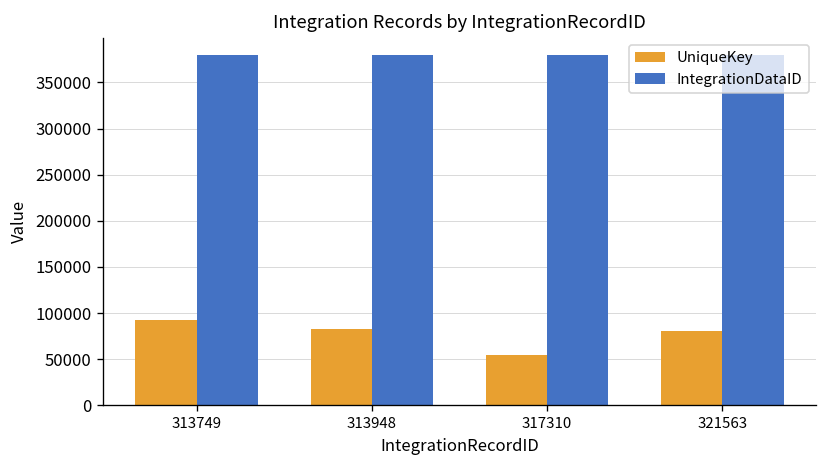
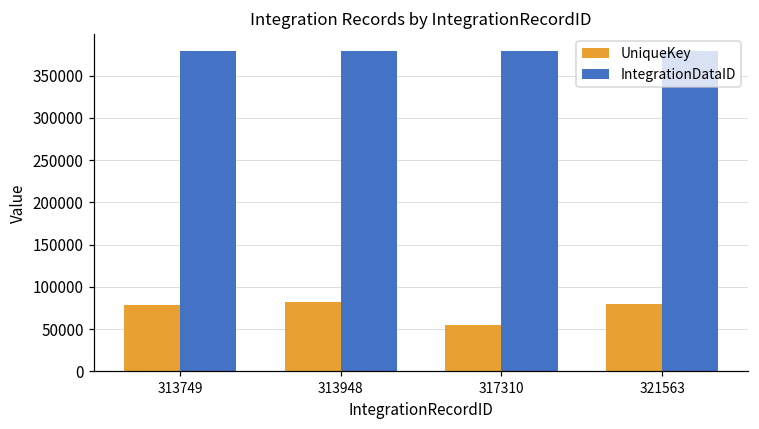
  {
    "UniqueKey": {
-     "313749": 90000,
+     "313749": 80000,
      "313948": 80000,
      "317310": 50000,
      "321563": 80000
    },
    "IntegrationDataID": {
      "313749": 380000,
      "313948": 380000,
      "317310": 380000
    }
  }
